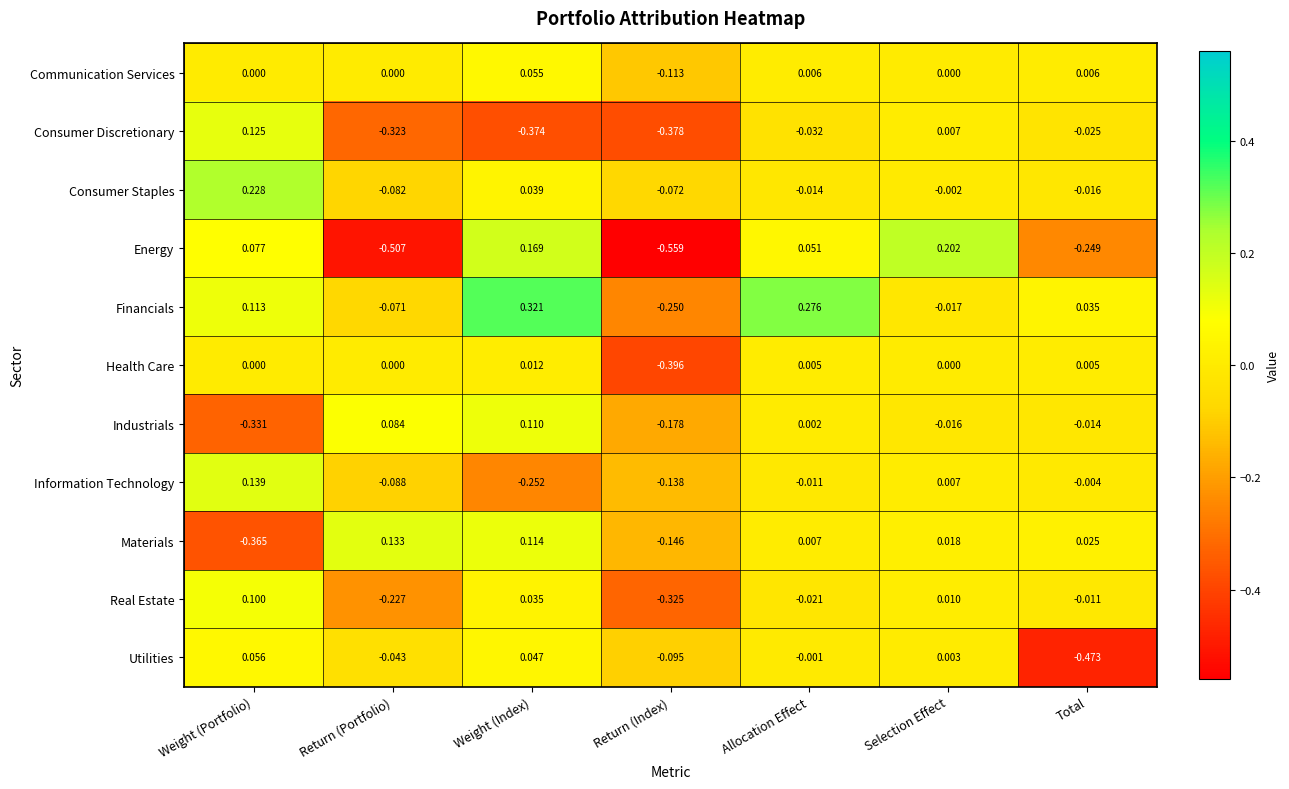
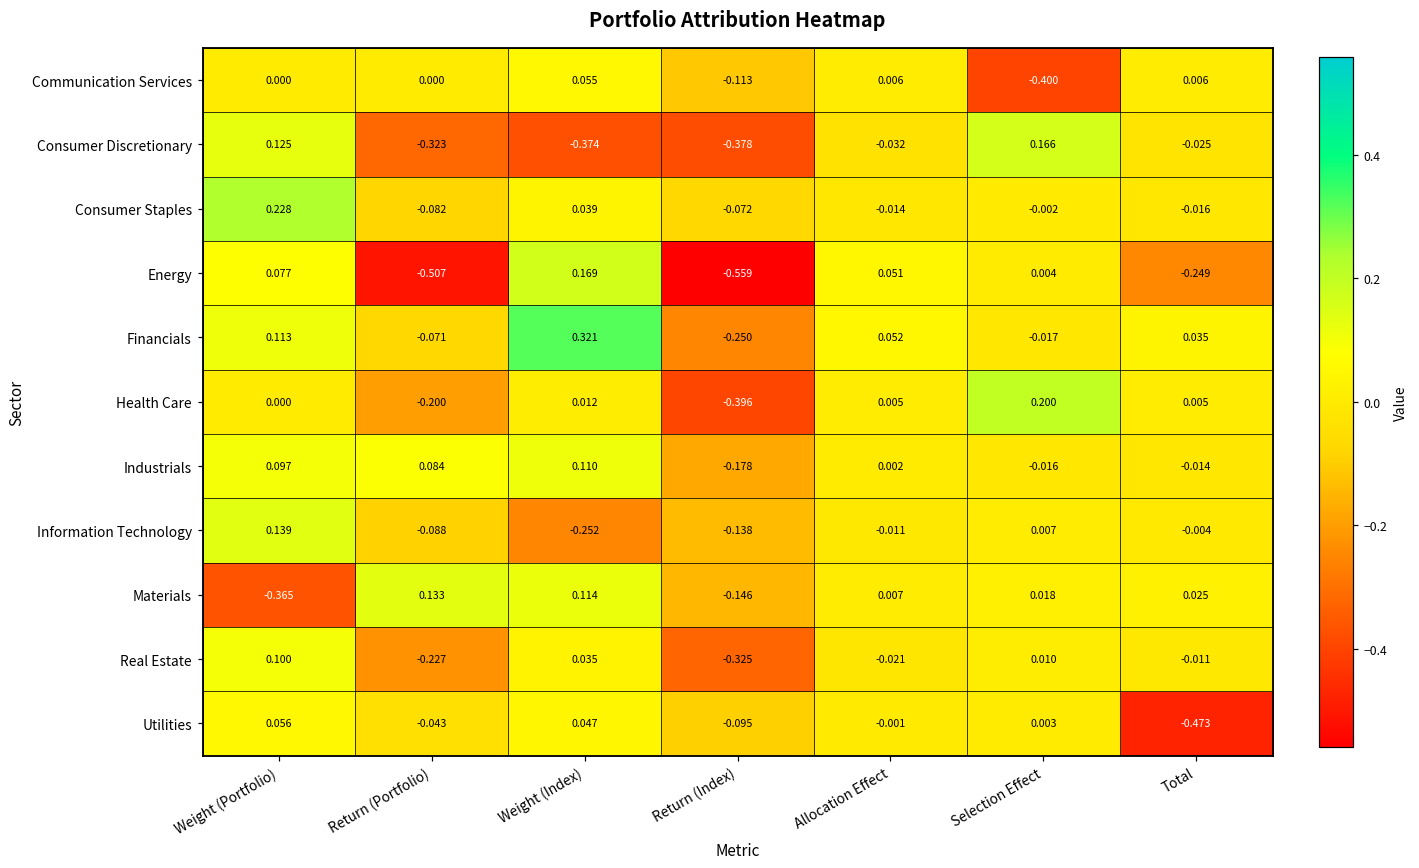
  {
    "Communication Services": {
      "Weight (Portfolio)": 0.000,
      "Return (Portfolio)": 0.000,
      "Weight (Index)": 0.055,
      "Return (Index)": -0.113,
      "Allocation Effect": 0.006,
-     "Selection Effect": 0.000,
+     "Selection Effect": -0.400,
      "Total": 0.006
    },
    "Consumer Discretionary": {
      "Weight (Portfolio)": 0.125,
      "Return (Portfolio)": -0.323,
      "Weight (Index)": -0.374,
      "Return (Index)": -0.378,
      "Allocation Effect": -0.032,
-     "Selection Effect": 0.007,
+     "Selection Effect": 0.166,
      "Total": -0.025
    },
    "Consumer Staples": {
      "Weight (Portfolio)": 0.228,
      "Return (Portfolio)": -0.082,
      "Weight (Index)": 0.039,
      "Return (Index)": -0.072,
      "Allocation Effect": -0.014,
      "Selection Effect": -0.002,
      "Total": -0.016
    },
    "Energy": {
      "Weight (Portfolio)": 0.077,
      "Return (Portfolio)": -0.507,
      "Weight (Index)": 0.169,
      "Return (Index)": -0.559,
      "Allocation Effect": 0.051,
-     "Selection Effect": 0.202,
+     "Selection Effect": 0.004,
      "Total": -0.249
    },
    "Financials": {
      "Weight (Portfolio)": 0.113,
      "Return (Portfolio)": -0.071,
      "Weight (Index)": 0.321,
      "Return (Index)": -0.250,
-     "Allocation Effect": 0.276,
+     "Allocation Effect": 0.052,
      "Selection Effect": -0.017,
      "Total": 0.035
    },
    "Health Care": {
      "Weight (Portfolio)": 0.000,
-     "Return (Portfolio)": 0.000,
+     "Return (Portfolio)": -0.200,
      "Weight (Index)": 0.012,
      "Return (Index)": -0.396,
      "Allocation Effect": 0.005,
-     "Selection Effect": 0.000,
+     "Selection Effect": 0.200,
      "Total": 0.005
    },
    "Industrials": {
-     "Weight (Portfolio)": -0.331,
+     "Weight (Portfolio)": 0.097,
      "Return (Portfolio)": 0.084,
      "Weight (Index)": 0.110,
      "Return (Index)": -0.178,
      "Allocation Effect": 0.002,
      "Selection Effect": -0.016,
      "Total": -0.014
    },
    "Information Technology": {
      "Weight (Portfolio)": 0.139,
      "Return (Portfolio)": -0.088,
      "Weight (Index)": -0.252,
      "Return (Index)": -0.138,
      "Allocation Effect": -0.011,
      "Selection Effect": 0.007,
      "Total": -0.004
    },
    "Materials": {
      "Weight (Portfolio)": -0.365,
      "Return (Portfolio)": 0.133,
      "Weight (Index)": 0.114,
      "Return (Index)": -0.146,
      "Allocation Effect": 0.007,
      "Selection Effect": 0.018,
      "Total": 0.025
    },
    "Real Estate": {
      "Weight (Portfolio)": 0.100,
      "Return (Portfolio)": -0.227,
      "Weight (Index)": 0.035,
      "Return (Index)": -0.325,
      "Allocation Effect": -0.021,
      "Selection Effect": 0.010,
      "Total": -0.011
    },
    "Utilities": {
      "Weight (Portfolio)": 0.056,
      "Return (Portfolio)": -0.043,
      "Weight (Index)": 0.047,
      "Return (Index)": -0.095,
      "Allocation Effect": -0.001,
      "Selection Effect": 0.003,
      "Total": -0.473
    }
  }
